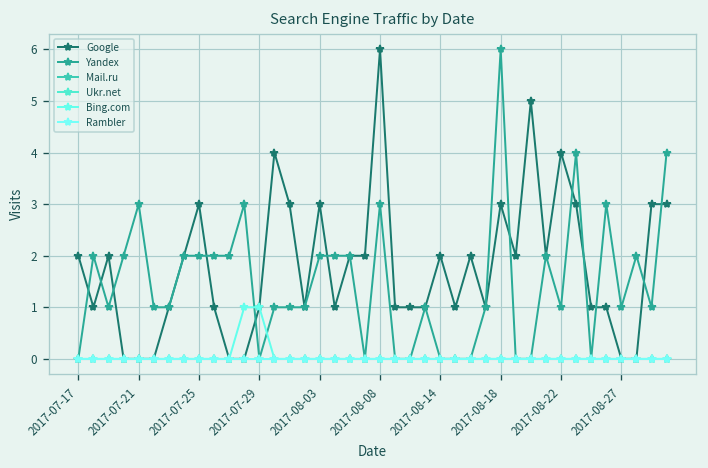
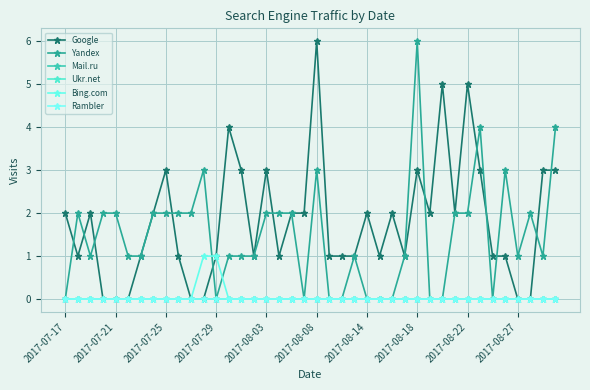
  {
    "Google": {
      "2017-07-17": 2,
      "2017-07-25": 3,
      "2017-08-03": 3,
      "2017-08-08": 6,
      "2017-08-14": 2,
      "2017-08-18": 3,
-     "2017-08-22": 4
+     "2017-08-22": 5
    },
    "Yandex": {
-     "2017-07-21": 3,
+     "2017-07-21": 2,
      "2017-07-25": 2,
      "2017-08-03": 2,
      "2017-08-08": 3,
      "2017-08-18": 6,
-     "2017-08-22": 1,
+     "2017-08-22": 2,
      "2017-08-27": 1
    }
  }
